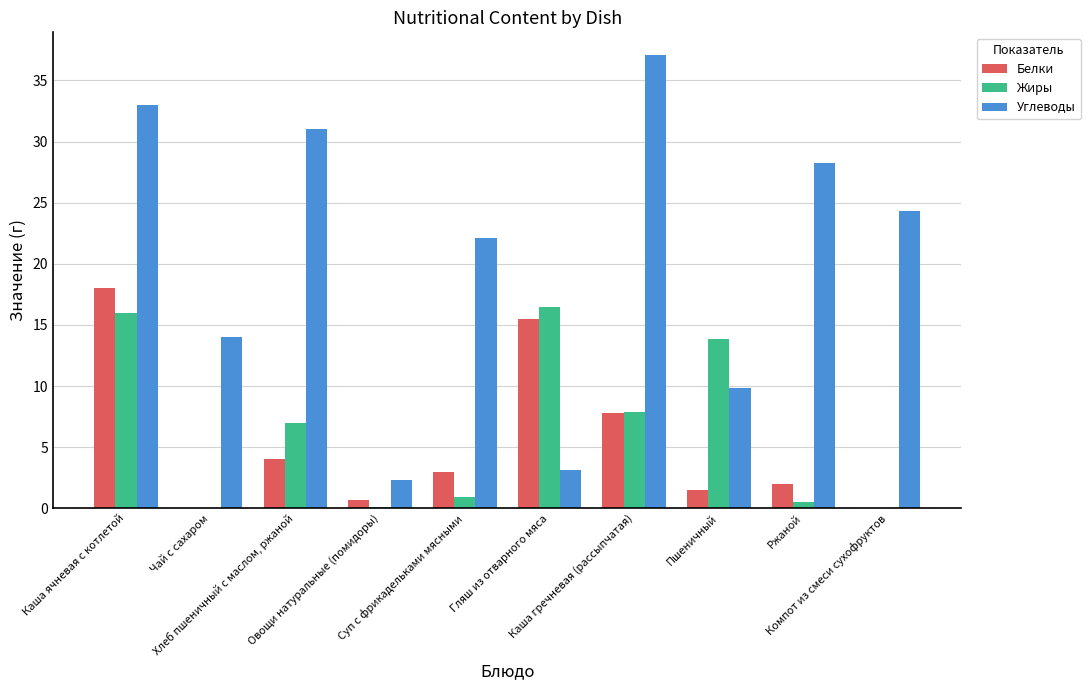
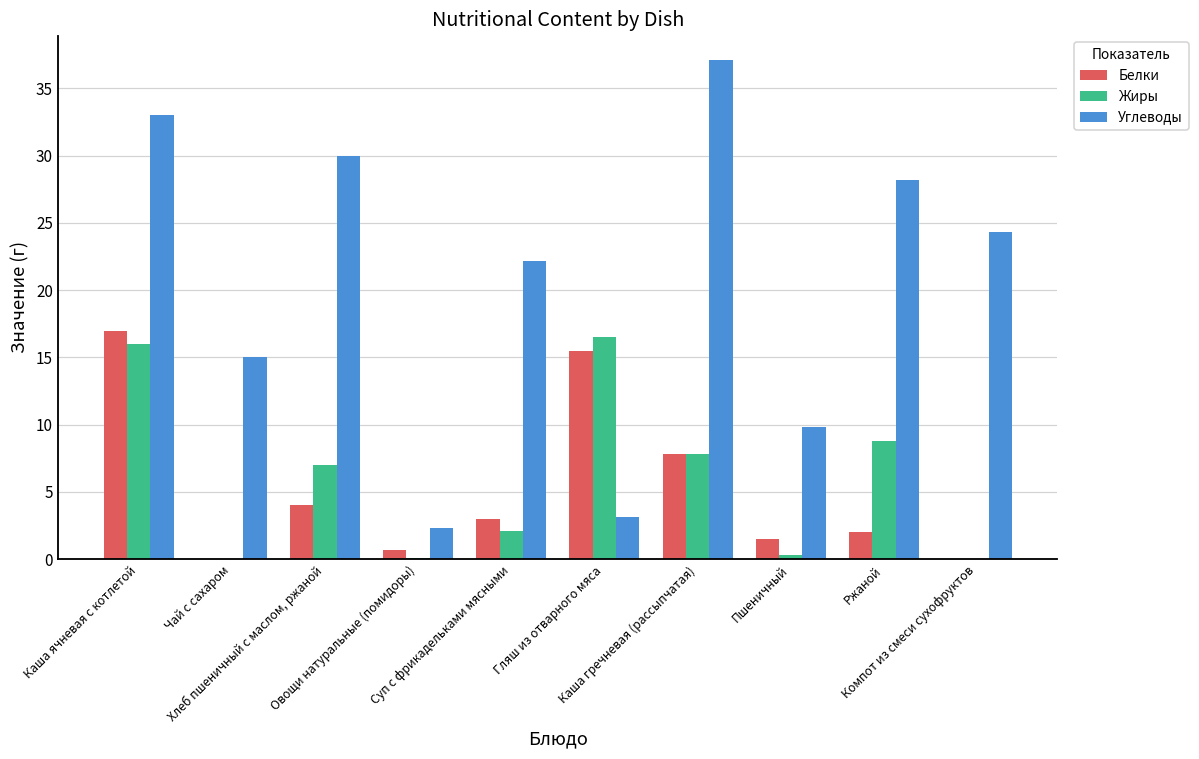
  {
    "Белки": {
-     "Каша ячневая с котлетой": 18,
+     "Каша ячневая с котлетой": 17,
      "Чай с сахаром": 0,
      "Хлеб пшеничный с маслом, ржаной": 4,
      "Овощи натуральные (помидоры)": 0.7,
      "Суп с фрикадельками мясными": 3,
      "Гляш из отварного мяса": 15.5,
      "Каша гречневая (рассыпчатая)": 7.8,
      "Пшеничный": 1.5,
      "Ржаной": 2,
      "Компот из смеси сухофруктов": 0
    },
    "Жиры": {
      "Каша ячневая с котлетой": 16.0,
      "Чай с сахаром": 0.0,
      "Хлеб пшеничный с маслом, ржаной": 7.0,
-     "Суп с фрикадельками мясными": 0.9,
+     "Суп с фрикадельками мясными": 2.1,
      "Гляш из отварного мяса": 16.5,
      "Каша гречневая (рассыпчатая)": 7.9,
-     "Пшеничный": 13.9,
-     "Ржаной": 0.5,
+     "Пшеничный": 0.3,
+     "Ржаной": 8.8,
      "Компот из смеси сухофруктов": 0.0
    },
    "Углеводы": {
      "Каша ячневая с котлетой": 33,
-     "Чай с сахаром": 14,
-     "Хлеб пшеничный с маслом, ржаной": 31,
+     "Чай с сахаром": 15,
+     "Хлеб пшеничный с маслом, ржаной": 30,
      "Овощи натуральные (помидоры)": 2.3,
      "Суп с фрикадельками мясными": 22,
      "Гляш из отварного мяса": 3,
      "Каша гречневая (рассыпчатая)": 37,
      "Пшеничный": 10,
      "Ржаной": 28.2,
      "Компот из смеси сухофруктов": 24.3
    }
  }
